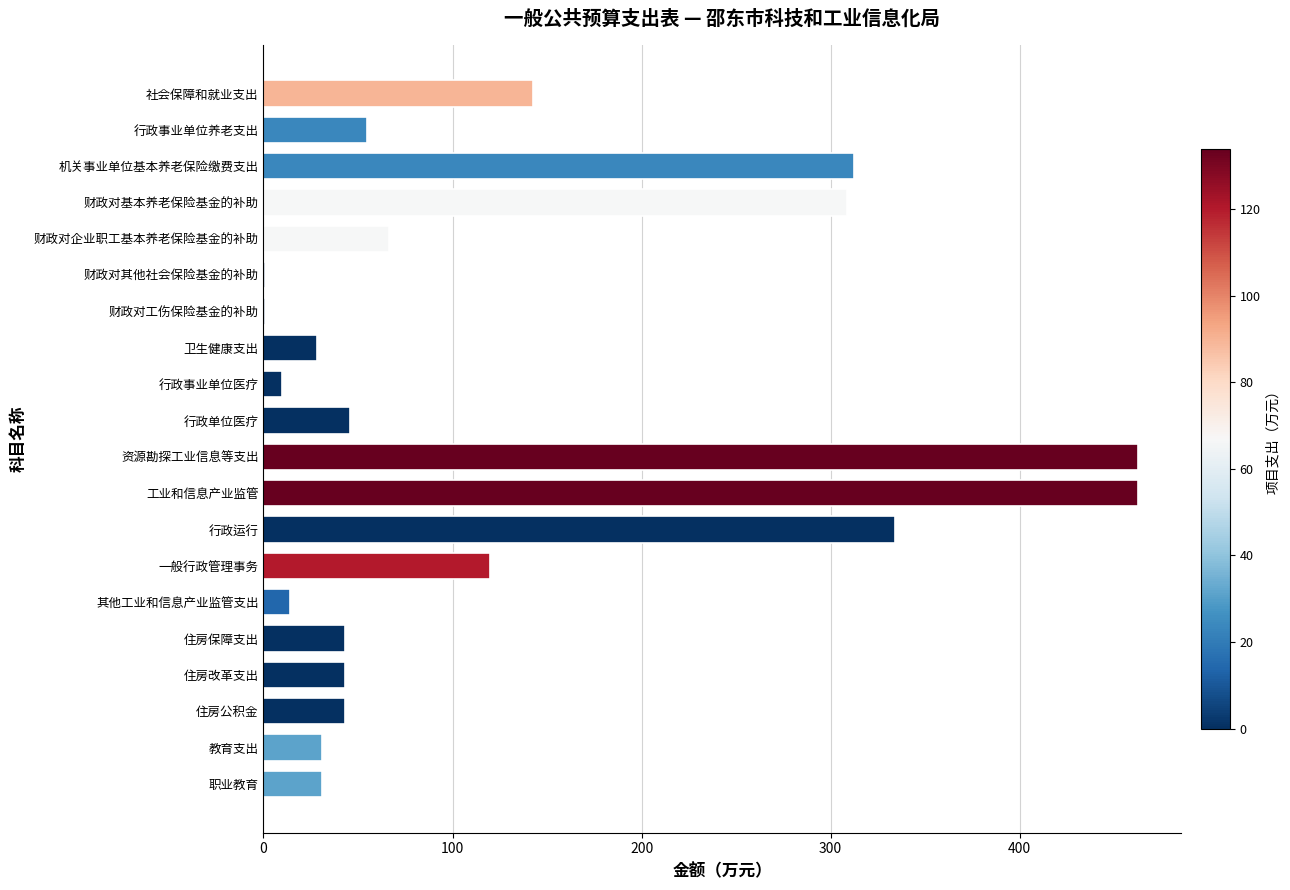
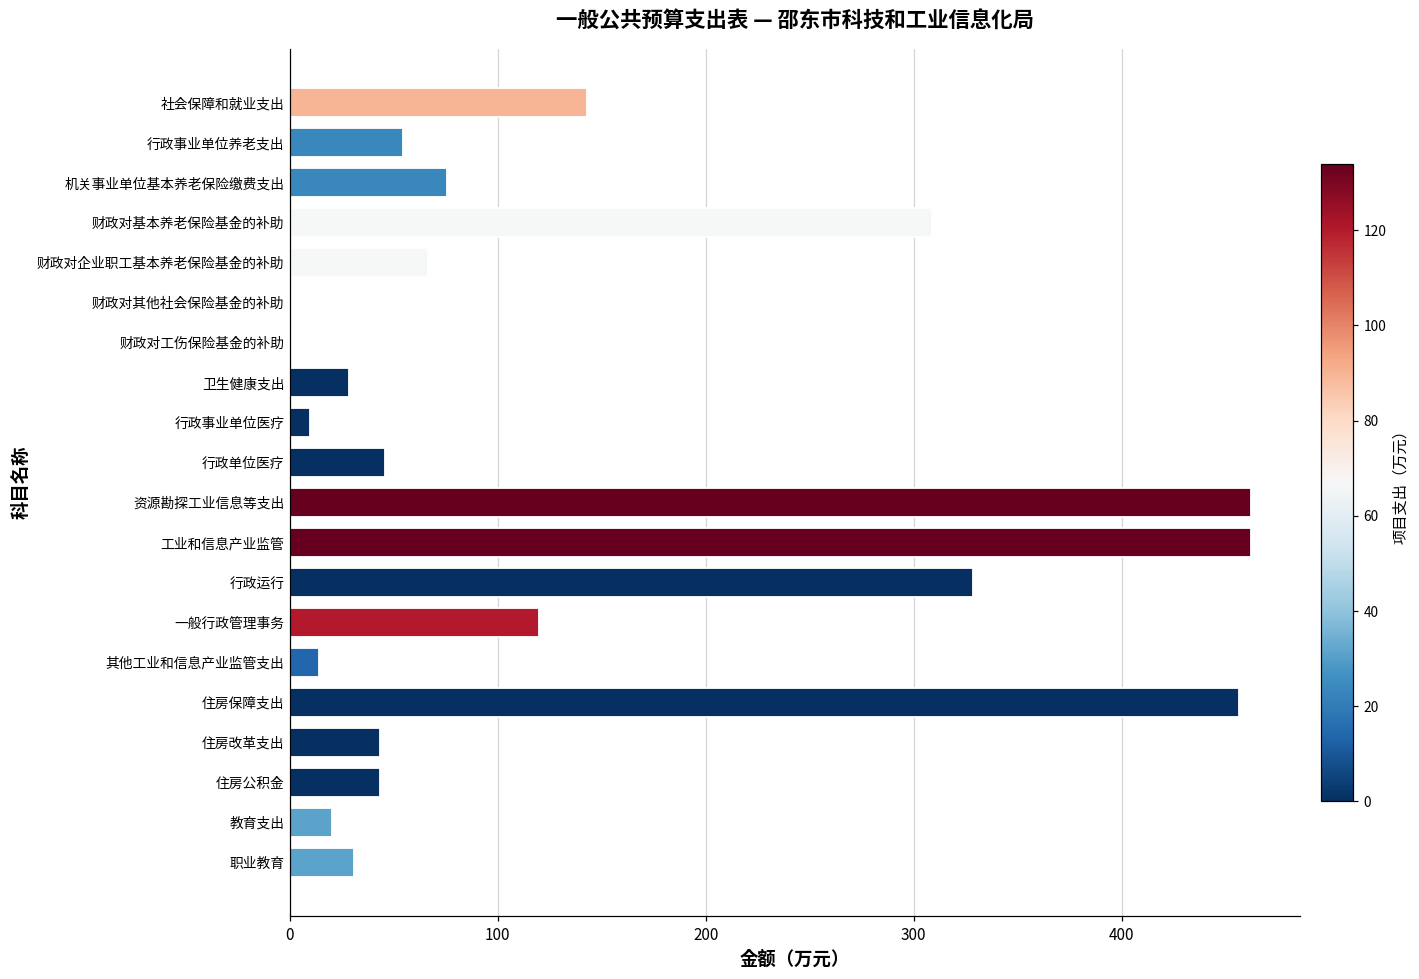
  {
    "社会保障和就业支出": 143,
    "行政事业单位养老支出": 55,
-   "机关事业单位基本养老保险缴费支出": 313,
+   "机关事业单位基本养老保险缴费支出": 75,
    "财政对基本养老保险基金的补助": 309,
    "财政对企业职工基本养老保险基金的补助": 67,
    "卫生健康支出": 29,
    "行政事业单位医疗": 10,
    "行政单位医疗": 46,
    "资源勘探工业信息等支出": 462,
    "工业和信息产业监管": 462,
-   "行政运行": 334,
+   "行政运行": 328,
    "一般行政管理事务": 120,
    "其他工业和信息产业监管支出": 14,
-   "住房保障支出": 43,
+   "住房保障支出": 456,
    "住房改革支出": 43,
    "住房公积金": 43,
-   "教育支出": 31,
+   "教育支出": 20,
    "职业教育": 31
  }
